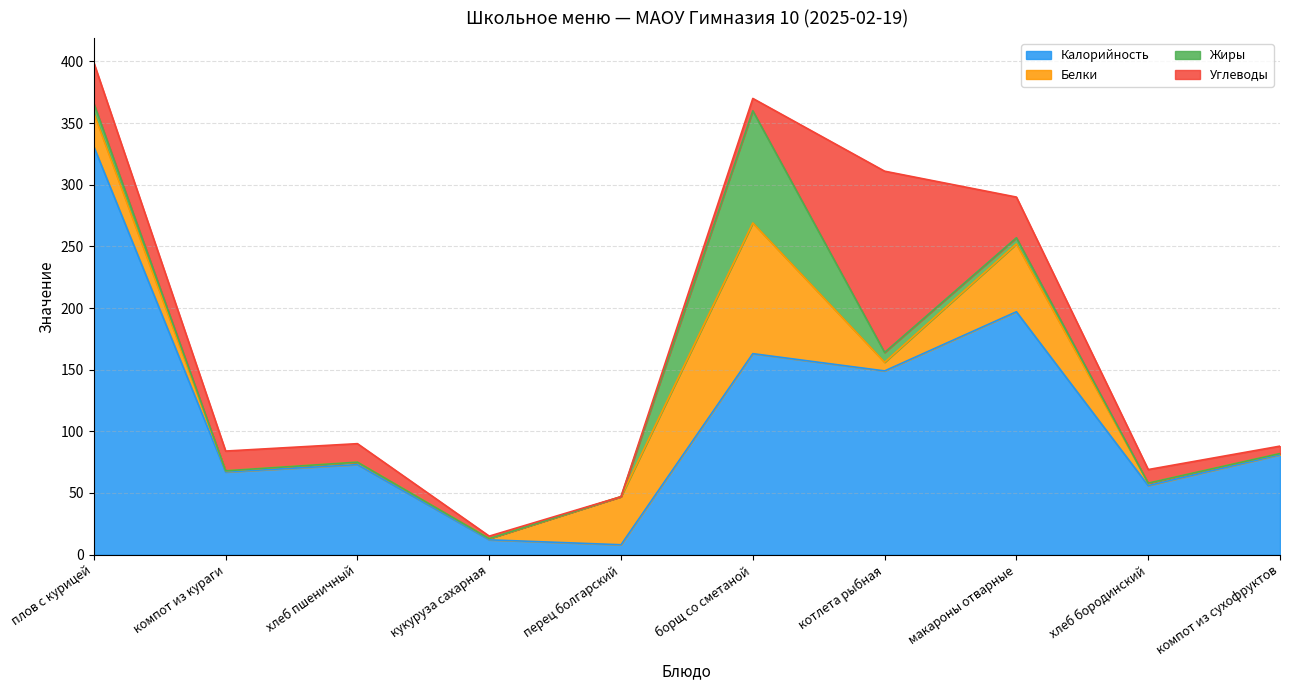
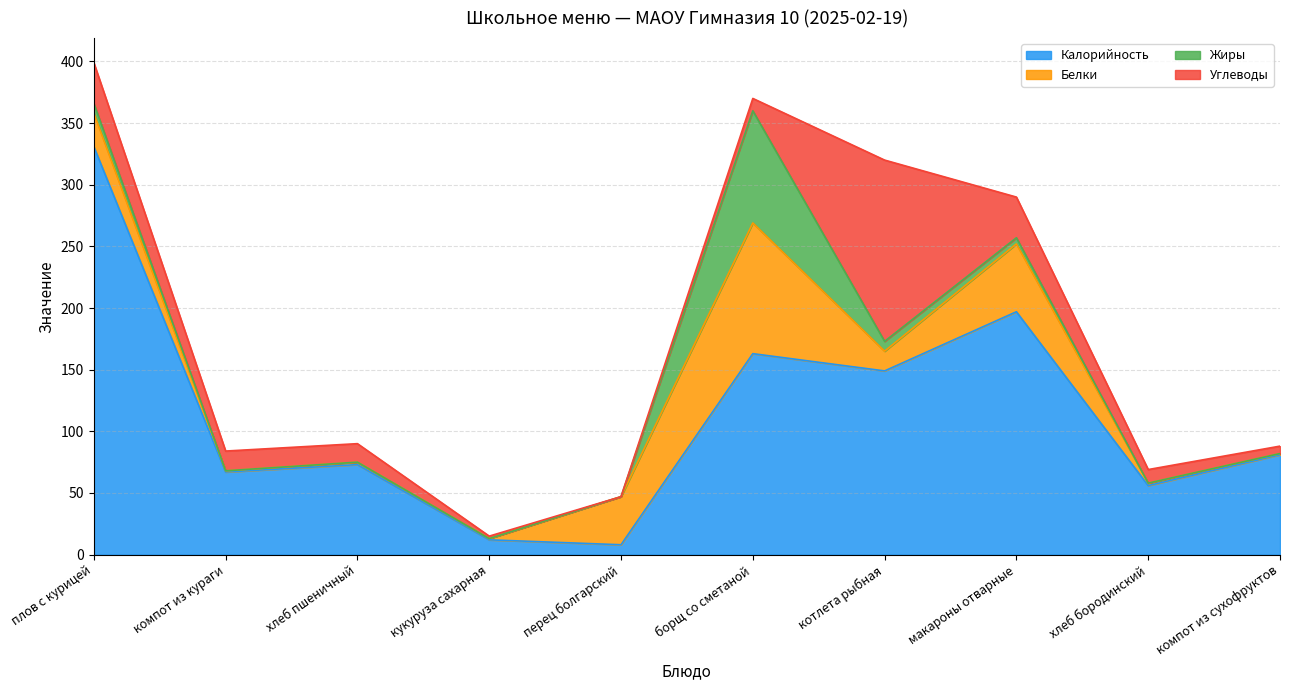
  {
    "Калорийность": {
      "плов с курицей": 331,
      "перец болгарский": 8,
      "борщ со сметаной": 163,
      "котлета рыбная": 149,
      "макароны отварные": 197
    },
    "Белки": {
      "плов с курицей": 27,
      "борщ со сметаной": 106,
-     "котлета рыбная": 7,
+     "котлета рыбная": 16,
      "макароны отварные": 55
    },
    "Жиры": {
      "плов с курицей": 8,
      "борщ со сметаной": 91,
      "котлета рыбная": 8,
      "макароны отварные": 5
    },
    "Углеводы": {
      "плов с курицей": 33,
      "компот из кураги": 16,
      "хлеб пшеничный": 15,
      "борщ со сметаной": 10,
      "котлета рыбная": 147,
      "макароны отварные": 33,
      "хлеб бородинский": 11,
      "компот из сухофруктов": 6
    }
  }
